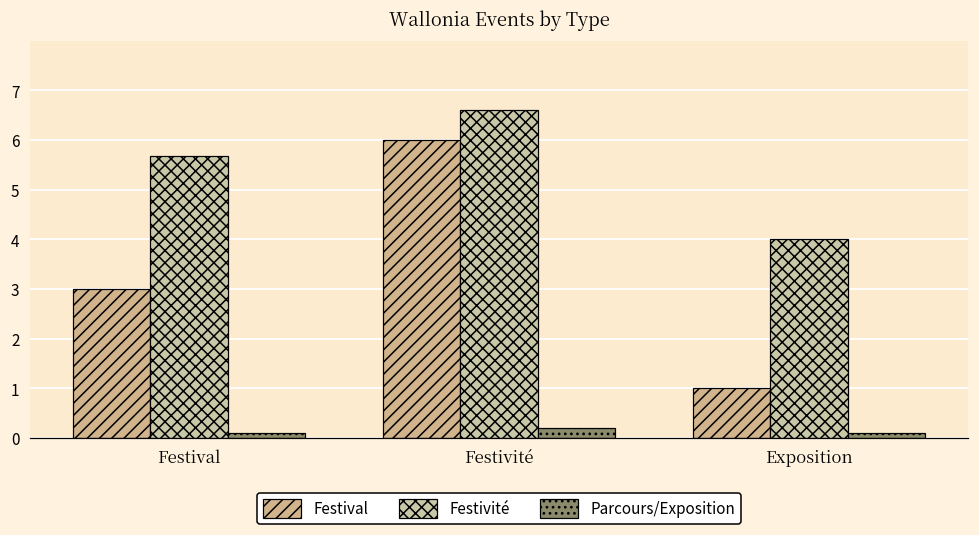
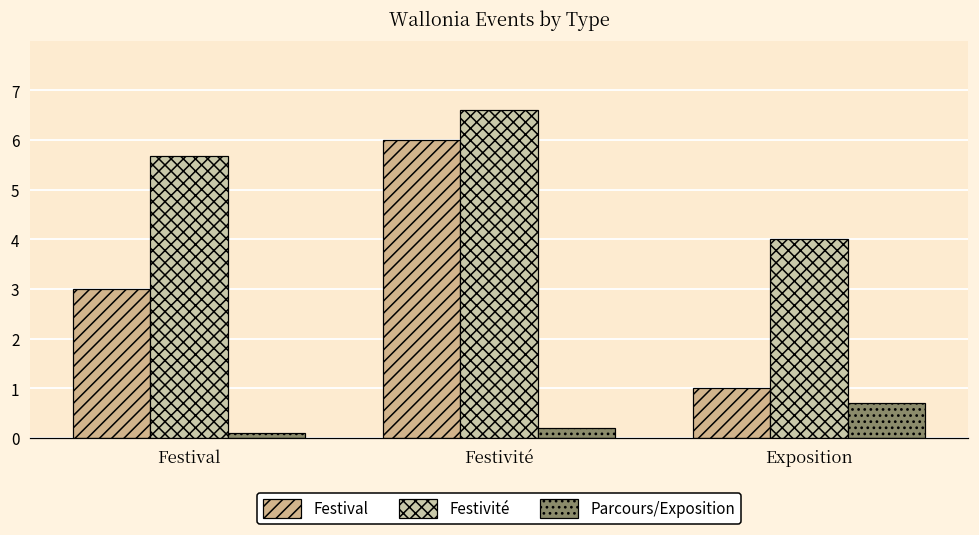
  {
    "Parcours/Exposition": {
      "Festival": 0.1,
      "Festivité": 0.2,
-     "Exposition": 0.1
+     "Exposition": 0.7
    }
  }
